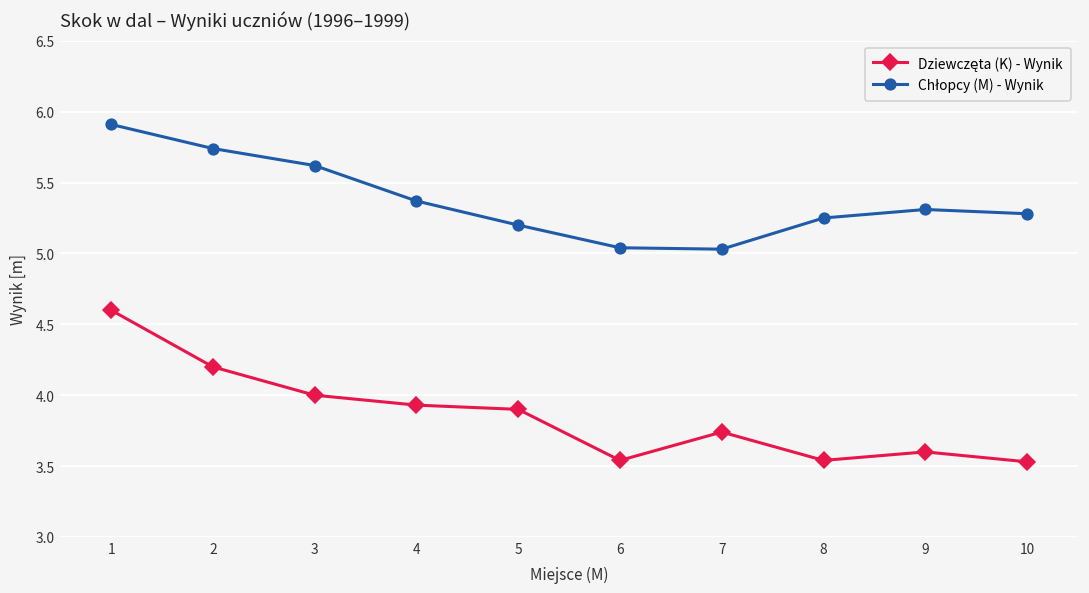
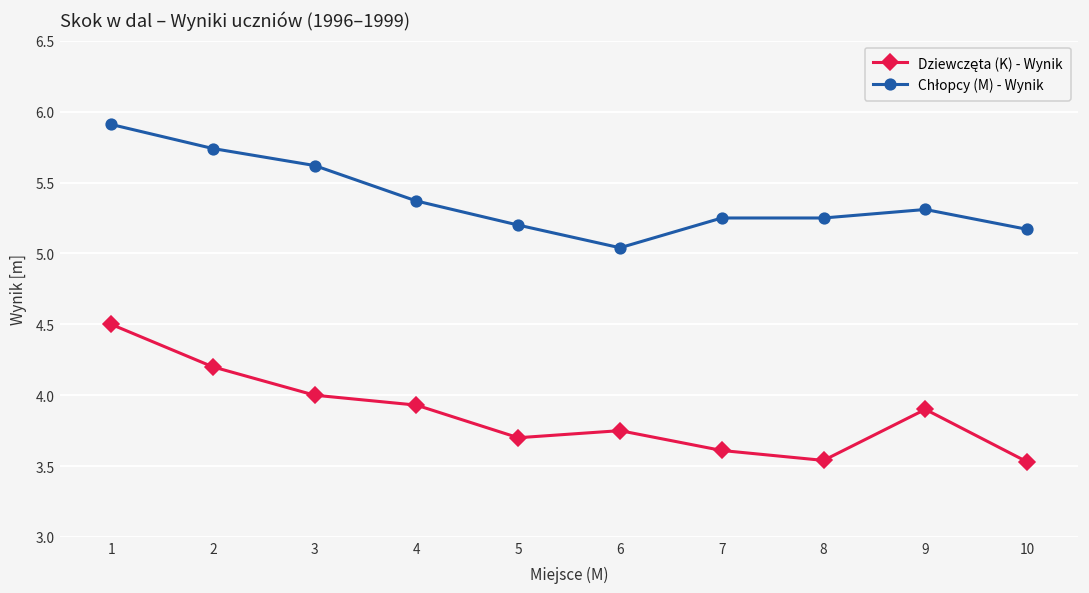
  {
    "Dziewczęta (K) - Wynik": {
-     "1": 4.6,
+     "1": 4.5,
      "2": 4.20,
      "3": 4.00,
      "4": 3.93,
-     "5": 3.9,
-     "6": 3.54,
-     "7": 3.74,
+     "5": 3.7,
+     "6": 3.75,
+     "7": 3.61,
      "8": 3.54,
-     "9": 3.6,
+     "9": 3.9,
      "10": 3.53
    },
    "Chłopcy (M) - Wynik": {
      "1": 5.91,
      "2": 5.74,
      "3": 5.62,
      "4": 5.37,
      "5": 5.20,
      "6": 5.04,
-     "7": 5.03,
+     "7": 5.25,
      "8": 5.25,
      "9": 5.31,
-     "10": 5.28
+     "10": 5.17
    }
  }
